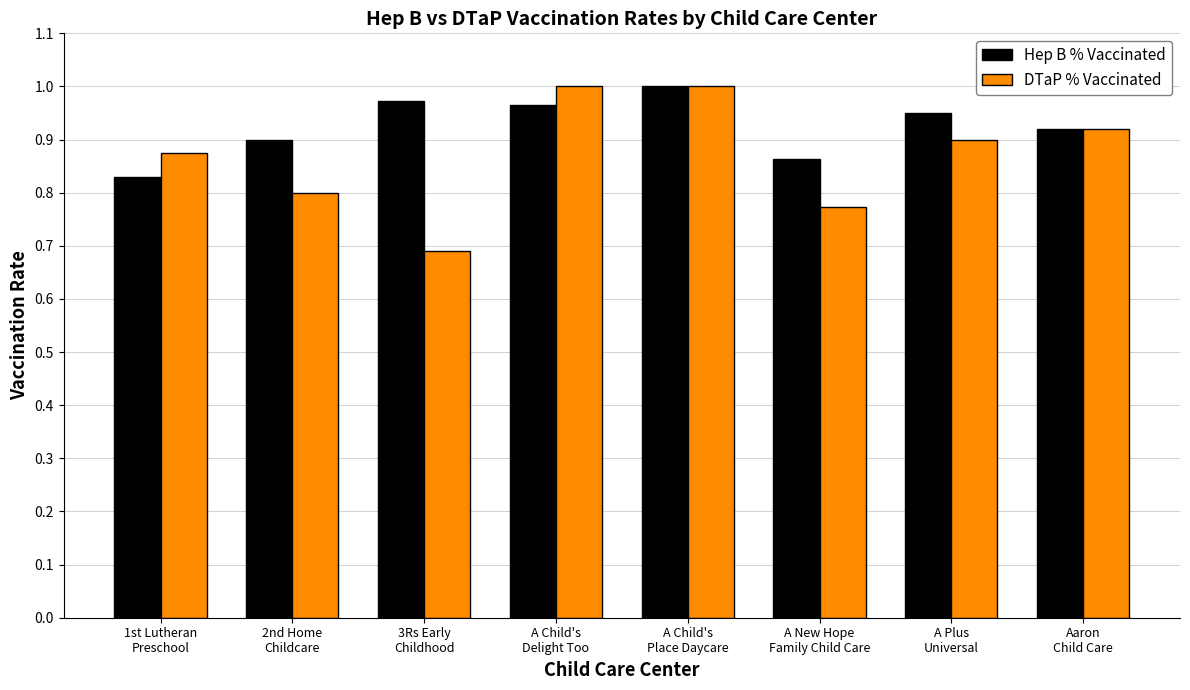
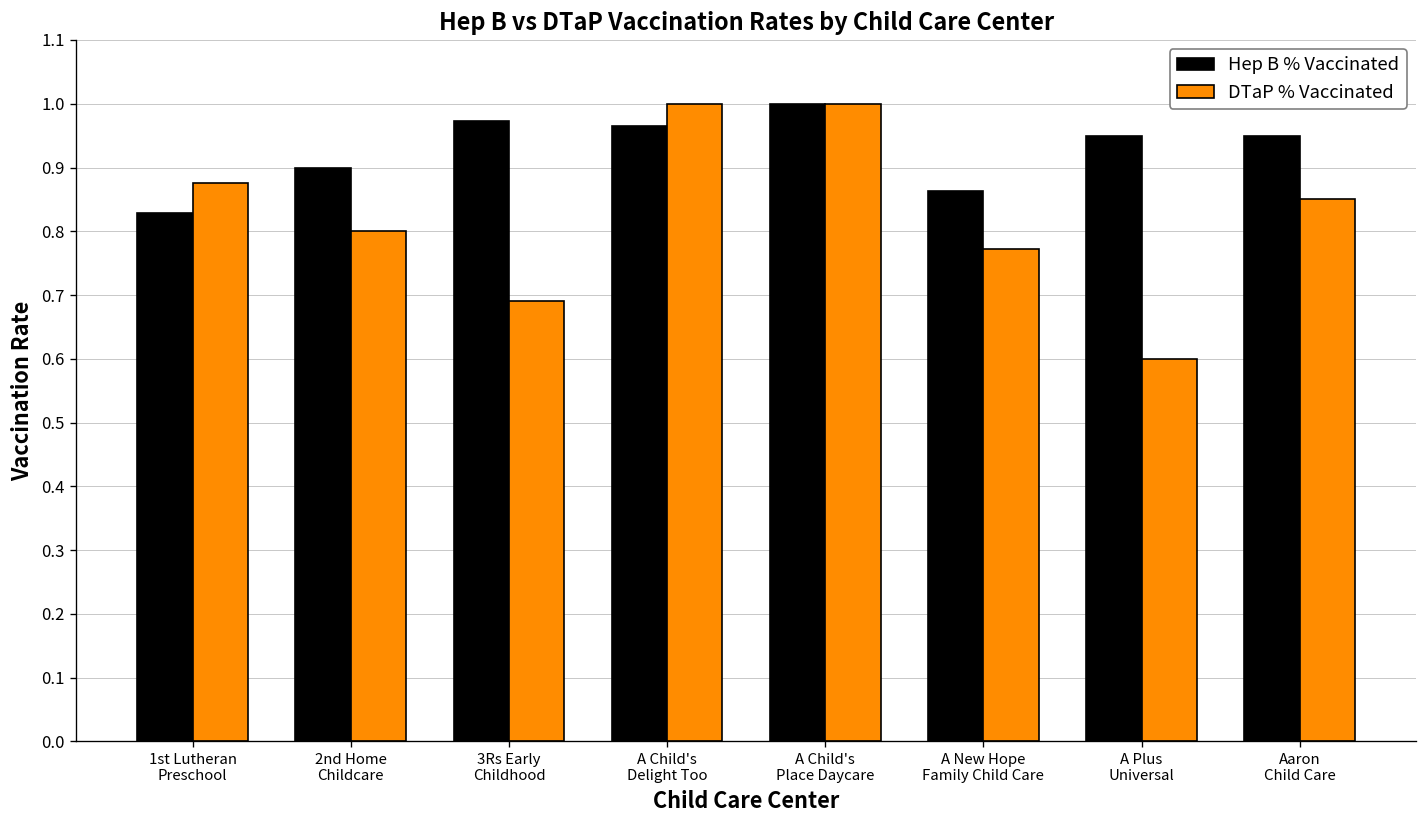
  {
    "Hep B % Vaccinated": {
      "1st Lutheran Preschool": 0.83,
      "2nd Home Childcare": 0.90,
      "3Rs Early Childhood": 0.97,
      "A Child's Delight Too": 0.97,
      "A Child's Place Daycare": 1.00,
      "A New Hope Family Child Care": 0.86,
      "A Plus Universal": 0.95,
-     "Aaron Child Care": 0.92
+     "Aaron Child Care": 0.95
    },
    "DTaP % Vaccinated": {
      "1st Lutheran Preschool": 0.88,
      "2nd Home Childcare": 0.80,
      "3Rs Early Childhood": 0.69,
      "A Child's Delight Too": 1.00,
      "A Child's Place Daycare": 1.00,
      "A New Hope Family Child Care": 0.77,
-     "A Plus Universal": 0.9,
-     "Aaron Child Care": 0.92
+     "A Plus Universal": 0.6,
+     "Aaron Child Care": 0.85
    }
  }
